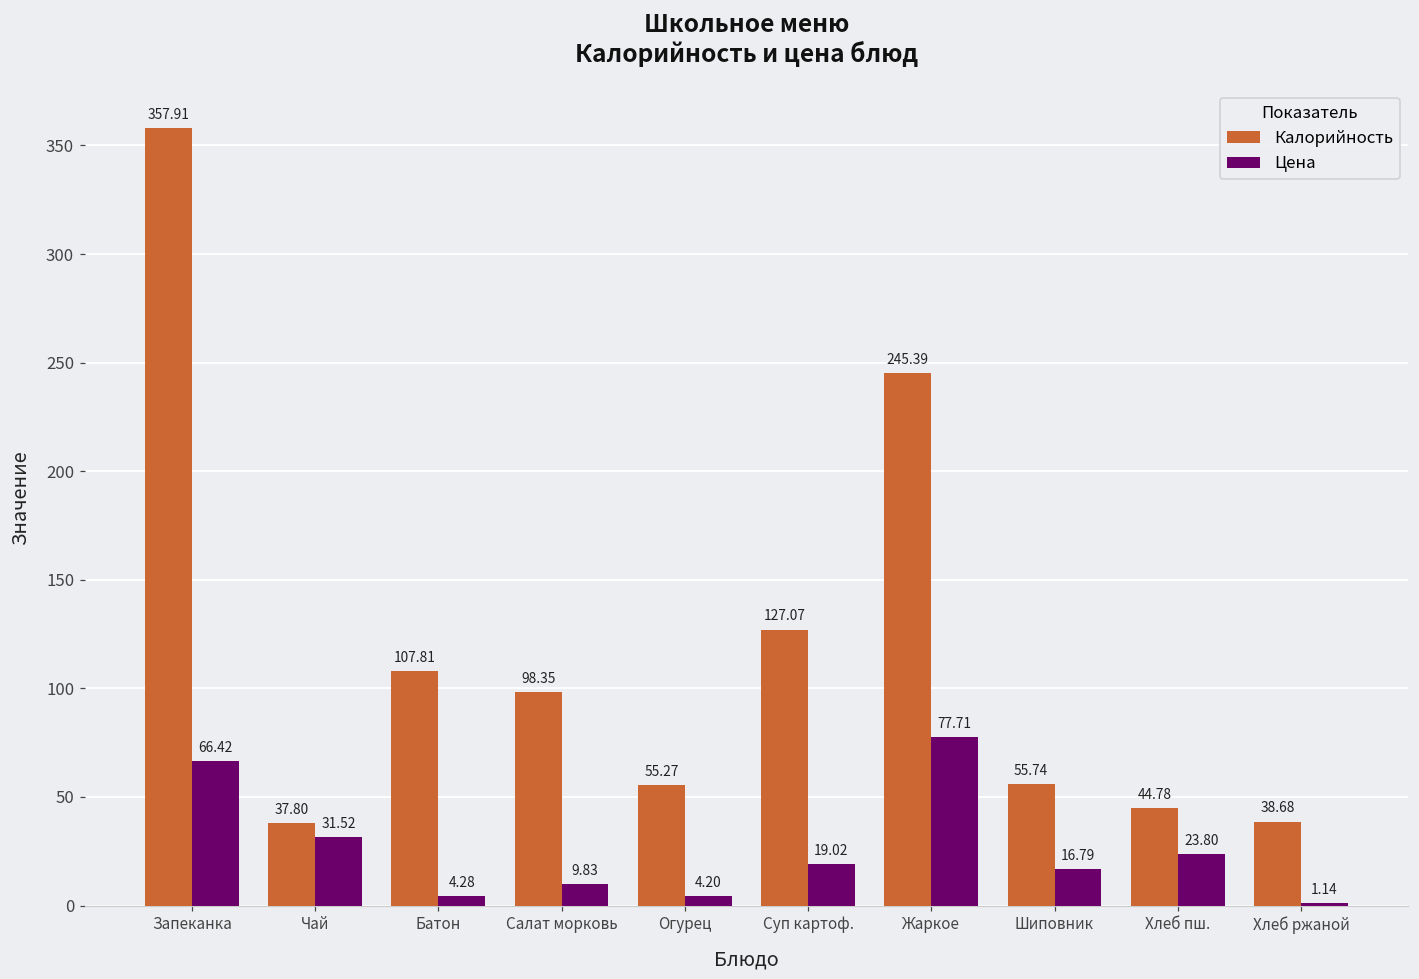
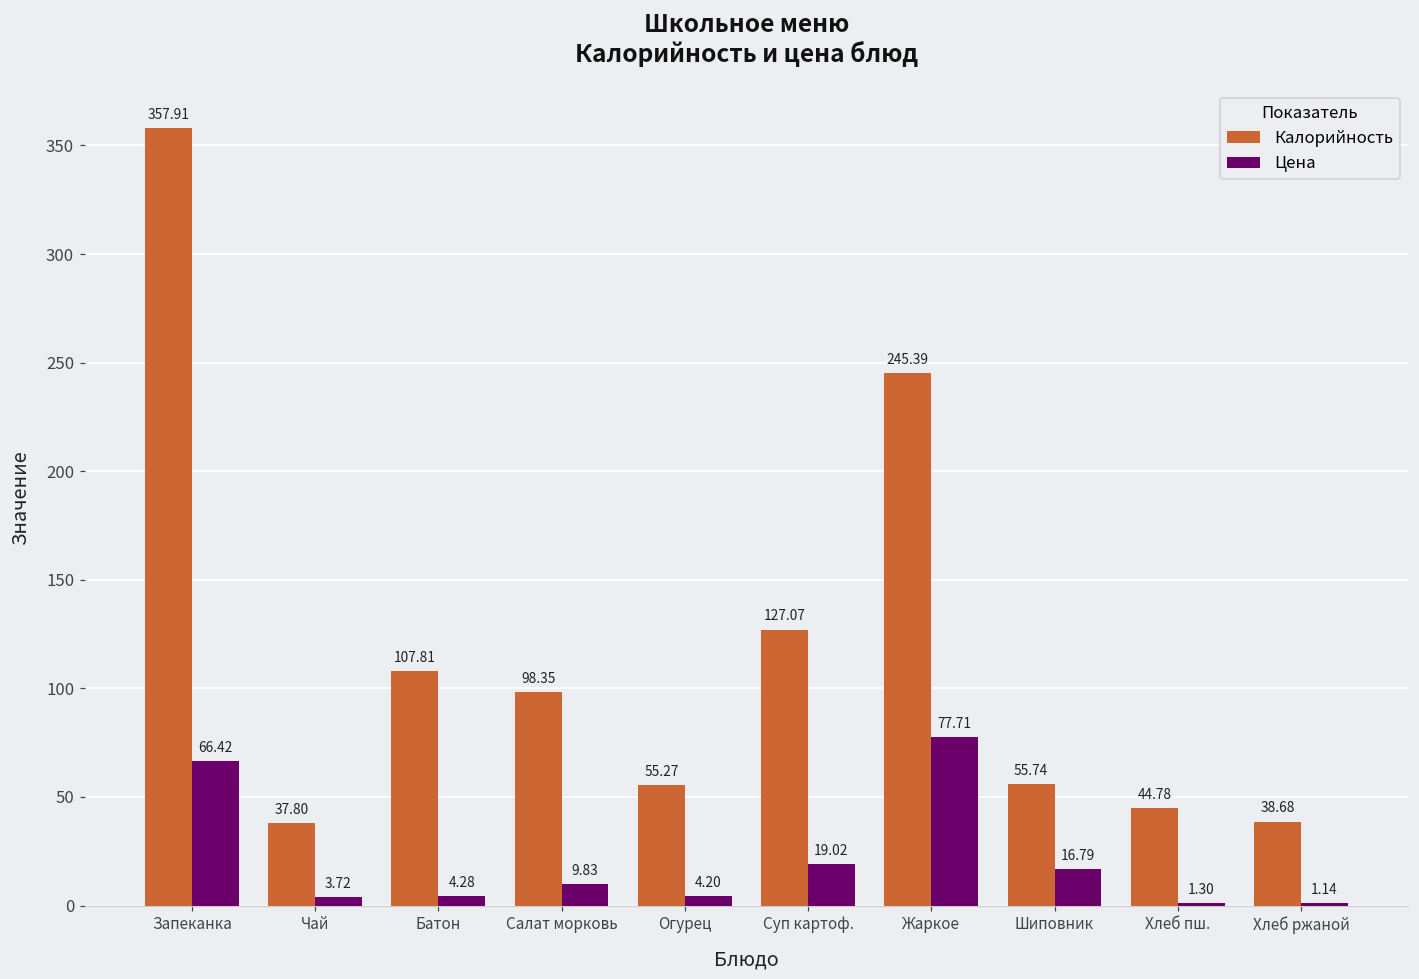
  {
    "Калорийность": {
      "Запеканка": 357.91,
      "Чай": 37.80,
      "Батон": 107.81,
      "Салат морковь": 98.35,
      "Огурец": 55.27,
      "Суп картоф.": 127.07,
      "Жаркое": 245.39,
      "Шиповник": 55.74,
      "Хлеб пш.": 44.78,
      "Хлеб ржаной": 38.68
    },
    "Цена": {
      "Запеканка": 66.42,
-     "Чай": 31.52,
+     "Чай": 3.72,
      "Батон": 4.28,
      "Салат морковь": 9.83,
      "Огурец": 4.20,
      "Суп картоф.": 19.02,
      "Жаркое": 77.71,
      "Шиповник": 16.79,
-     "Хлеб пш.": 23.80,
+     "Хлеб пш.": 1.30,
      "Хлеб ржаной": 1.14
    }
  }
